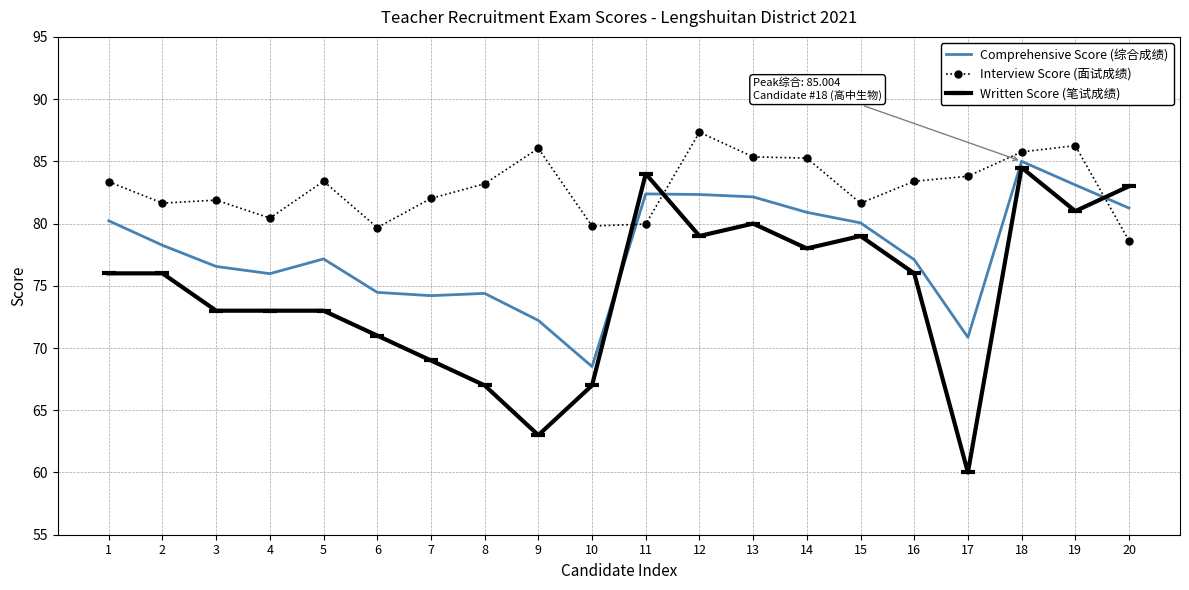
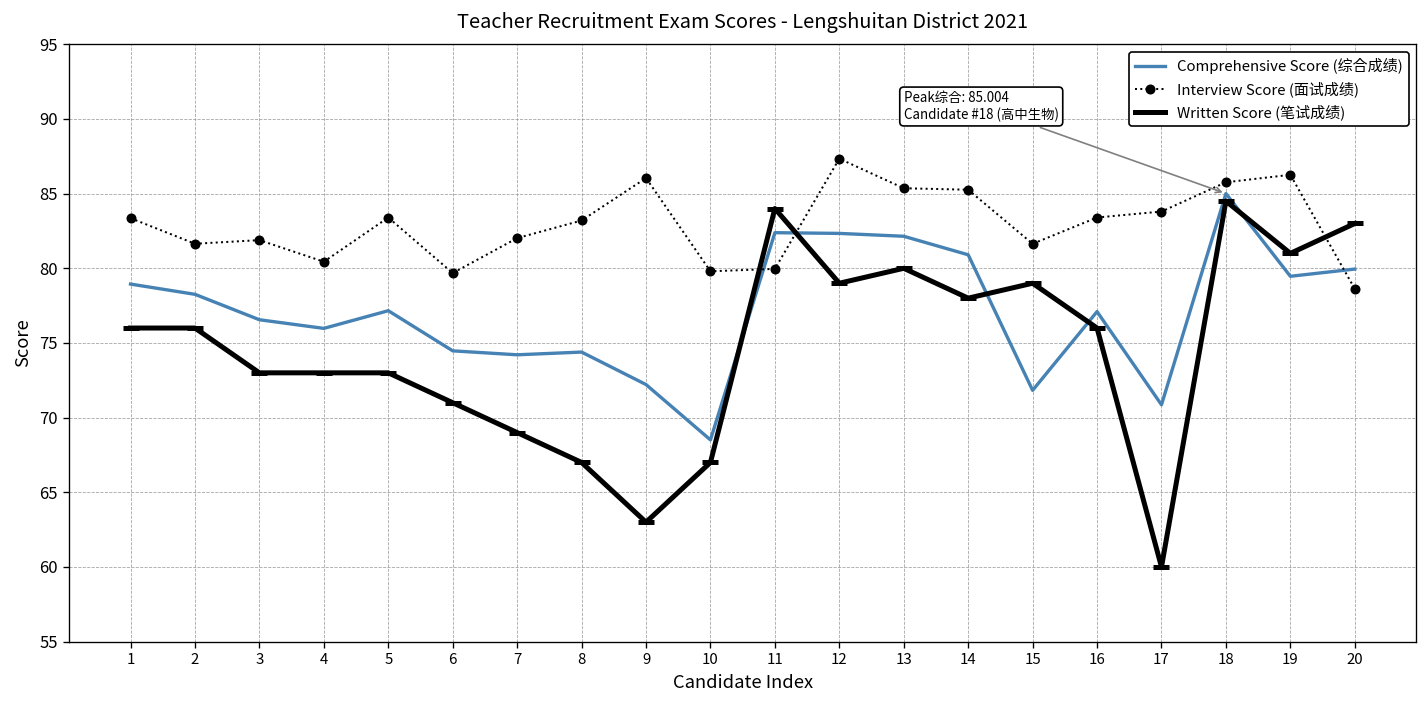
  {
    "Comprehensive Score (综合成绩)": {
-     "1": 80.2,
+     "1": 78.9,
      "2": 78.3,
      "3": 76.6,
      "4": 76.0,
      "5": 77.2,
      "6": 74.5,
      "7": 74.2,
      "8": 74.4,
      "9": 72.2,
      "10": 68.5,
      "11": 82.4,
      "12": 82.3,
      "13": 82.1,
      "14": 80.9,
-     "15": 80.1,
+     "15": 71.8,
      "16": 77.1,
      "17": 70.9,
      "18": 85.0,
-     "19": 83.1,
-     "20": 81.2
+     "19": 79.5,
+     "20": 79.9
    }
  }
